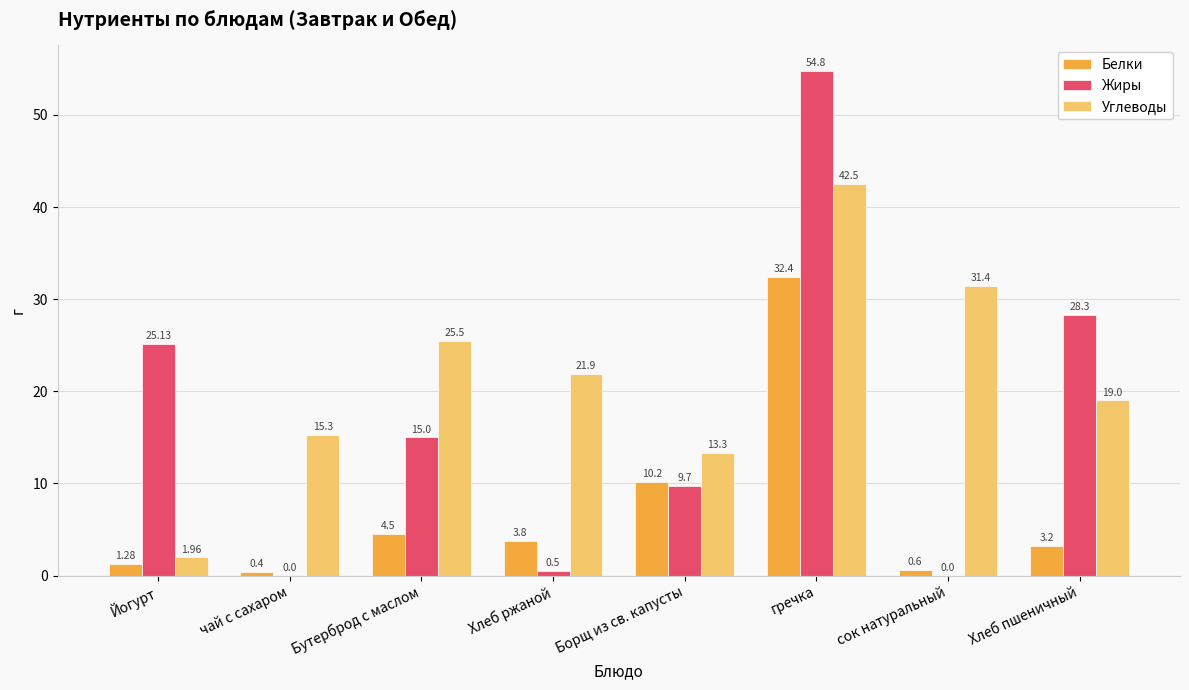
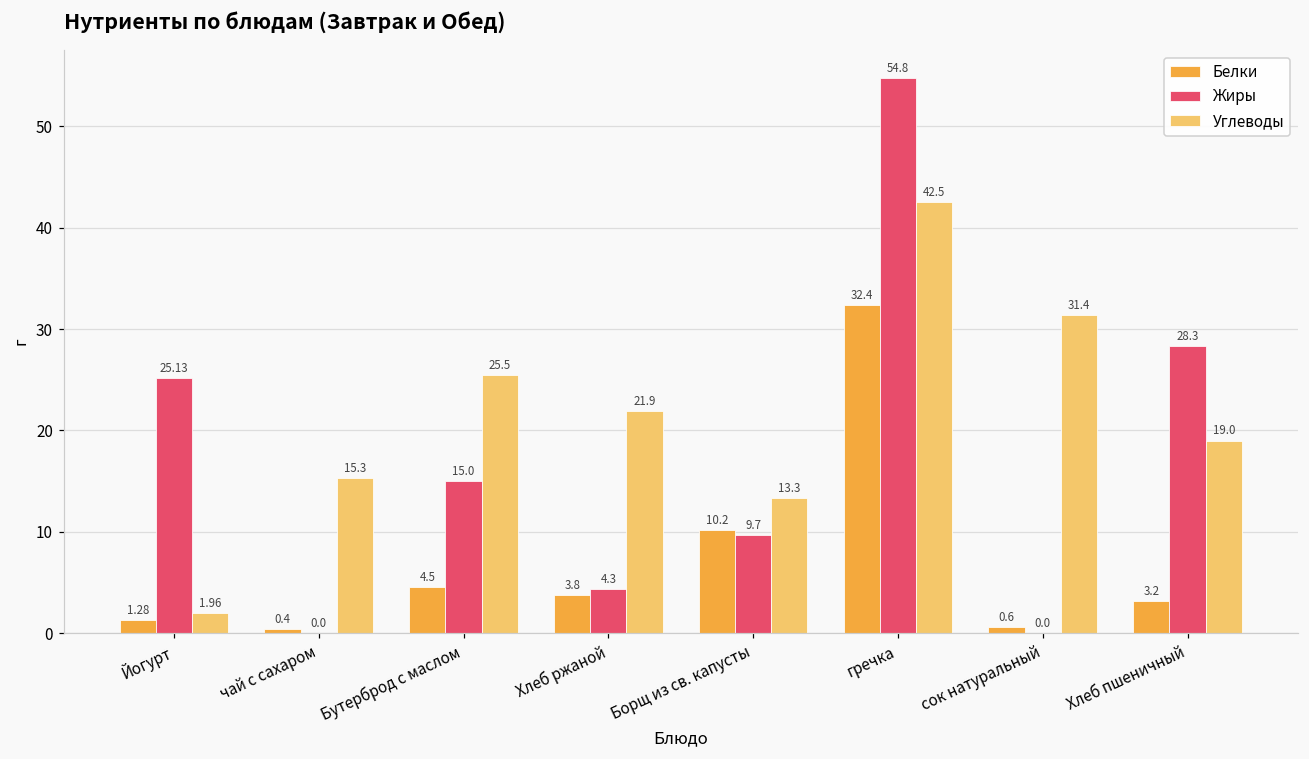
  {
    "Жиры": {
      "Йогурт": 25.13,
      "чай с сахаром": 0.0,
      "Бутерброд с маслом": 15.0,
-     "Хлеб ржаной": 0.5,
+     "Хлеб ржаной": 4.3,
      "Борщ из св. капусты": 9.7,
      "гречка": 54.8,
      "сок натуральный": 0.0,
      "Хлеб пшеничный": 28.3
    }
  }
